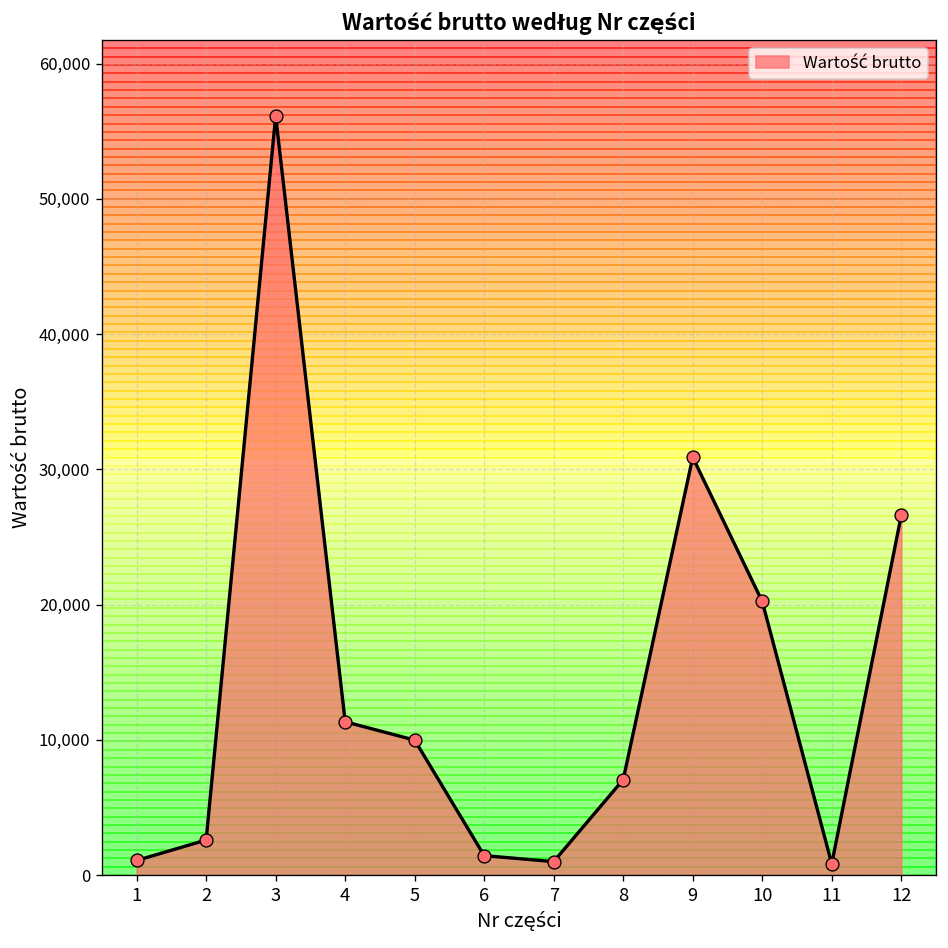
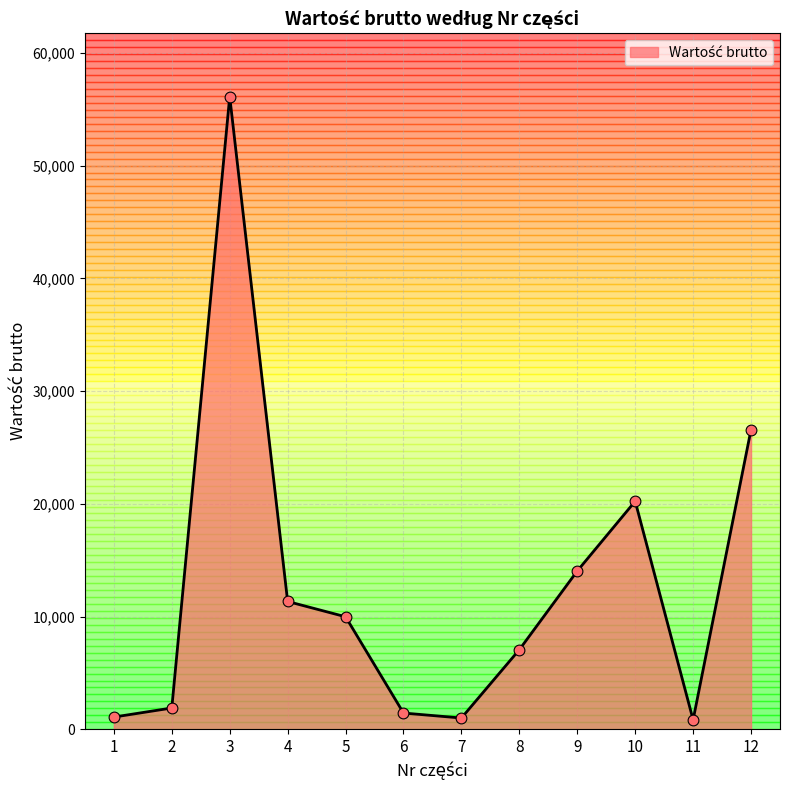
  {
    "1": "1,100",
-   "2": "2,600",
+   "2": "1,900",
    "3": "56,100",
    "4": "11,300",
    "5": "10,000",
    "6": "1,400",
    "7": "1,000",
    "8": "7,100",
-   "9": "30,900",
+   "9": "14,000",
    "10": "20,200",
    "11": "800",
    "12": "26,600"
  }
